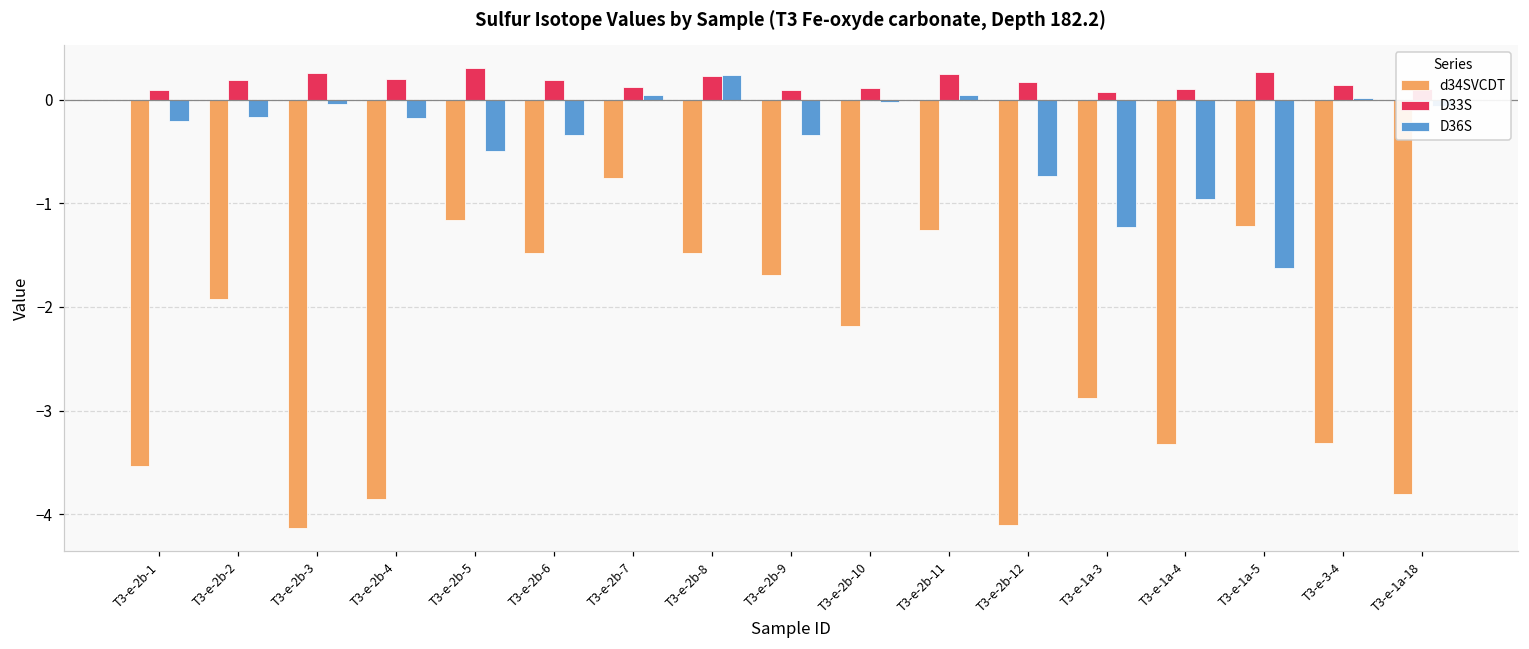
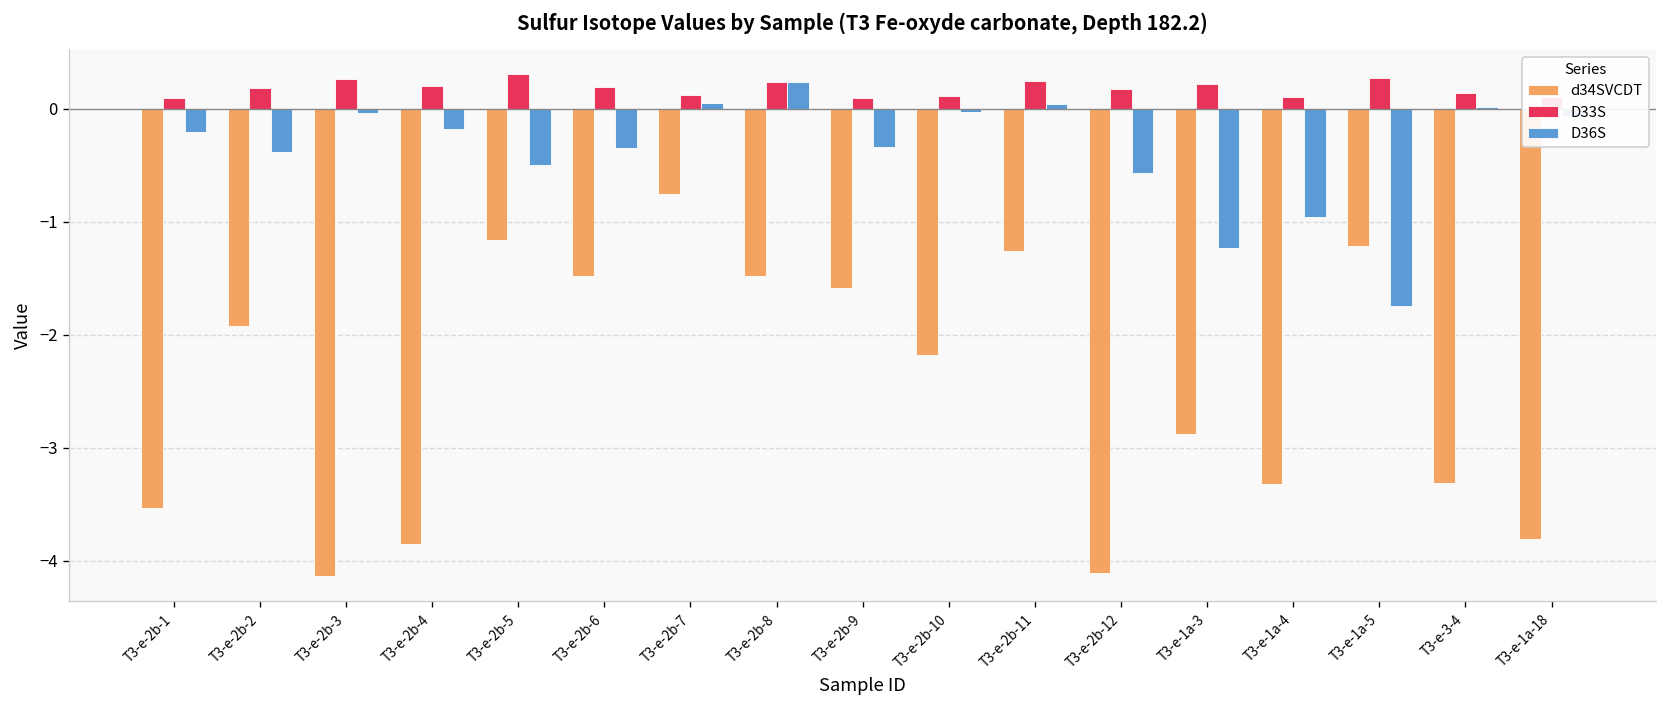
  {
    "d34SVCDT": {
      "T3-e-2b-1": -3.5,
      "T3-e-2b-2": -1.9,
      "T3-e-2b-3": -4.1,
      "T3-e-2b-4": -3.9,
      "T3-e-2b-5": -1.2,
      "T3-e-2b-6": -1.5,
      "T3-e-2b-7": -0.8,
      "T3-e-2b-8": -1.5,
-     "T3-e-2b-9": -1.7,
+     "T3-e-2b-9": -1.6,
      "T3-e-2b-10": -2.2,
      "T3-e-2b-11": -1.3,
      "T3-e-2b-12": -4.1,
      "T3-e-1a-3": -2.9,
      "T3-e-1a-4": -3.3,
      "T3-e-1a-5": -1.2,
      "T3-e-3-4": -3.3,
      "T3-e-1a-18": -3.8
    },
    "D33S": {
      "T3-e-2b-1": 0.1,
      "T3-e-2b-2": 0.2,
      "T3-e-2b-3": 0.3,
      "T3-e-2b-4": 0.2,
      "T3-e-2b-5": 0.3,
      "T3-e-2b-6": 0.2,
      "T3-e-2b-7": 0.1,
      "T3-e-2b-8": 0.2,
      "T3-e-2b-9": 0.1,
      "T3-e-2b-10": 0.1,
      "T3-e-2b-11": 0.2,
      "T3-e-2b-12": 0.2,
-     "T3-e-1a-3": 0.1,
+     "T3-e-1a-3": 0.2,
      "T3-e-1a-4": 0.1,
      "T3-e-1a-5": 0.3,
      "T3-e-3-4": 0.1
    },
    "D36S": {
      "T3-e-2b-1": -0.2,
-     "T3-e-2b-2": -0.2,
+     "T3-e-2b-2": -0.4,
      "T3-e-2b-3": 0.0,
      "T3-e-2b-4": -0.2,
      "T3-e-2b-5": -0.5,
      "T3-e-2b-6": -0.3,
      "T3-e-2b-7": 0.0,
      "T3-e-2b-8": 0.2,
      "T3-e-2b-9": -0.3,
      "T3-e-2b-10": 0.0,
      "T3-e-2b-11": 0.0,
-     "T3-e-2b-12": -0.7,
+     "T3-e-2b-12": -0.6,
      "T3-e-1a-3": -1.2,
      "T3-e-1a-4": -1.0,
-     "T3-e-1a-5": -1.6
+     "T3-e-1a-5": -1.7
    }
  }
